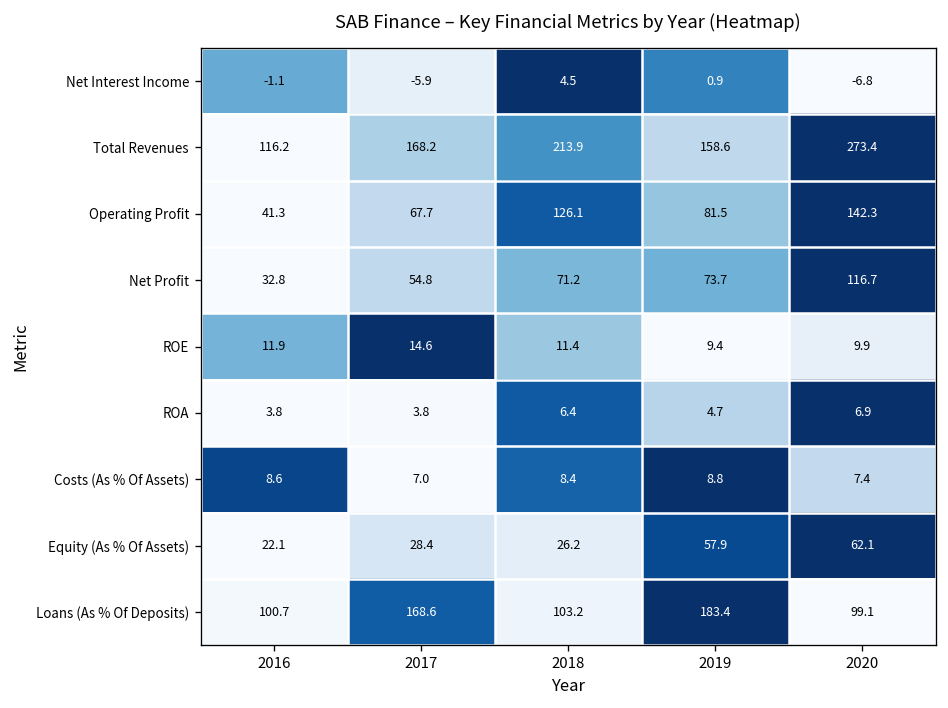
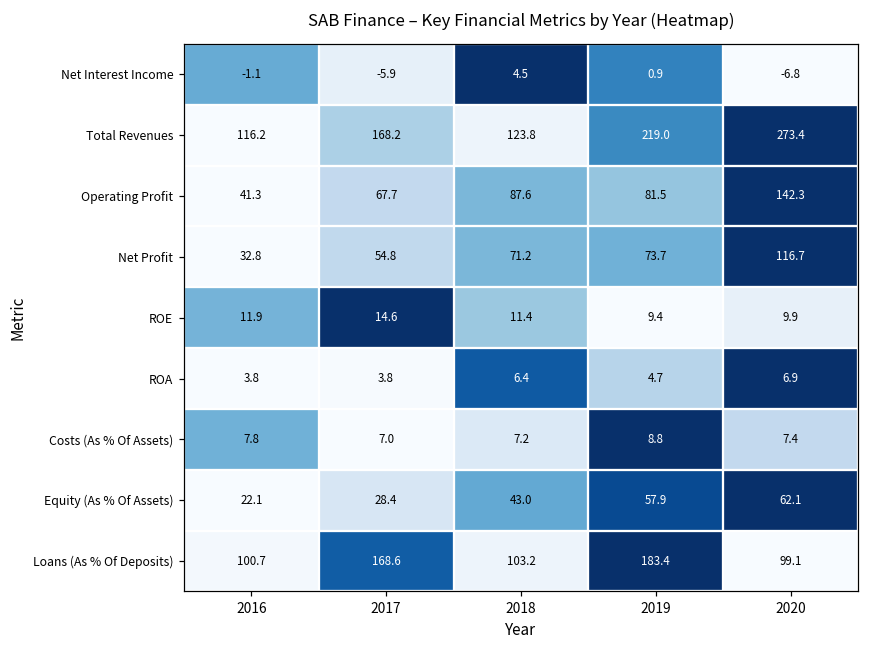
  {
    "Net Interest Income": {
      "2016": -1.1,
      "2017": -5.9,
      "2018": 4.5,
      "2019": 0.9,
      "2020": -6.8
    },
    "Total Revenues": {
      "2016": 116.2,
      "2017": 168.2,
-     "2018": 213.9,
-     "2019": 158.6,
+     "2018": 123.8,
+     "2019": 219.0,
      "2020": 273.4
    },
    "Operating Profit": {
      "2016": 41.3,
      "2017": 67.7,
-     "2018": 126.1,
+     "2018": 87.6,
      "2019": 81.5,
      "2020": 142.3
    },
    "Net Profit": {
      "2016": 32.8,
      "2017": 54.8,
      "2018": 71.2,
      "2019": 73.7,
      "2020": 116.7
    },
    "ROE": {
      "2016": 11.9,
      "2017": 14.6,
      "2018": 11.4,
      "2019": 9.4,
      "2020": 9.9
    },
    "ROA": {
      "2016": 3.8,
      "2017": 3.8,
      "2018": 6.4,
      "2019": 4.7,
      "2020": 6.9
    },
    "Costs (As % Of Assets)": {
-     "2016": 8.6,
+     "2016": 7.8,
      "2017": 7.0,
-     "2018": 8.4,
+     "2018": 7.2,
      "2019": 8.8,
      "2020": 7.4
    },
    "Equity (As % Of Assets)": {
      "2016": 22.1,
      "2017": 28.4,
-     "2018": 26.2,
+     "2018": 43.0,
      "2019": 57.9,
      "2020": 62.1
    },
    "Loans (As % Of Deposits)": {
      "2016": 100.7,
      "2017": 168.6,
      "2018": 103.2,
      "2019": 183.4,
      "2020": 99.1
    }
  }
